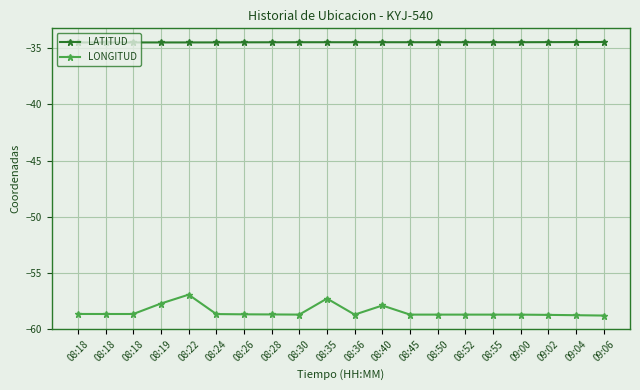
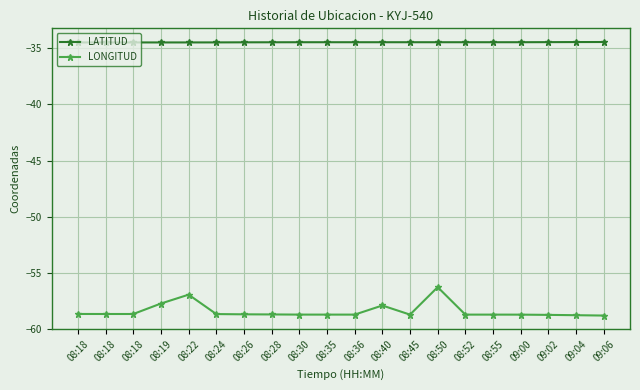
  {
    "LATITUD": {
      "08:19": -34.5,
      "08:22": -34.5,
      "08:24": -34.5,
      "08:26": -34.5,
      "08:28": -34.5,
      "08:30": -34.5,
      "08:35": -34.5,
      "08:36": -34.5,
      "08:40": -34.5,
      "08:45": -34.5,
      "08:50": -34.5,
      "08:52": -34.5,
      "08:55": -34.5,
      "09:00": -34.5,
      "09:02": -34.4,
      "09:04": -34.4,
      "09:06": -34.4
    },
    "LONGITUD": {
      "08:19": -57.7,
      "08:22": -56.9,
      "08:24": -58.7,
      "08:26": -58.7,
      "08:28": -58.7,
      "08:30": -58.7,
-     "08:35": -57.3,
+     "08:35": -58.7,
      "08:36": -58.7,
      "08:40": -57.9,
      "08:45": -58.7,
-     "08:50": -58.7,
+     "08:50": -56.3,
      "08:52": -58.7,
      "08:55": -58.7,
      "09:00": -58.7,
      "09:02": -58.7,
      "09:04": -58.8,
      "09:06": -58.8
    }
  }
